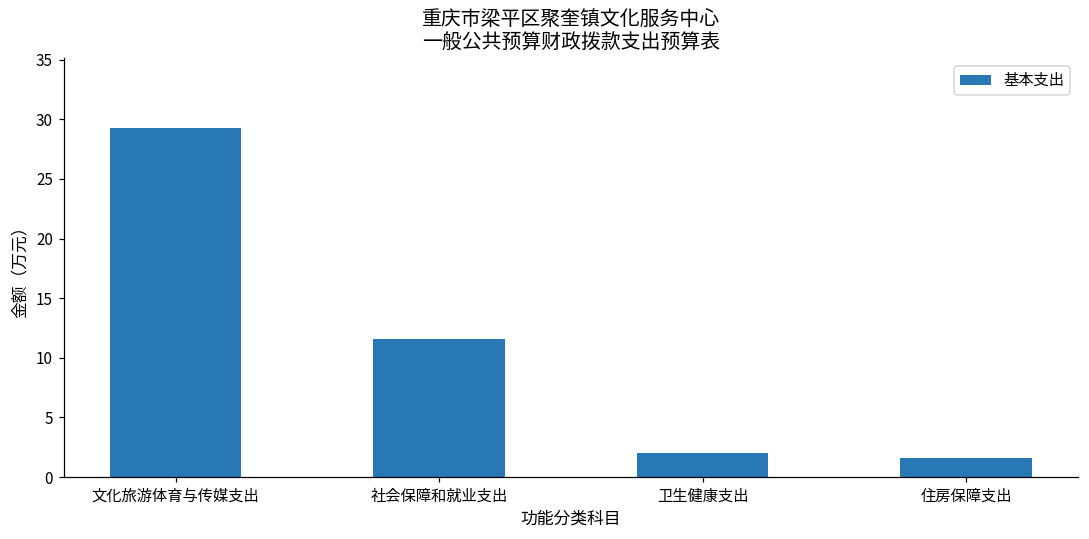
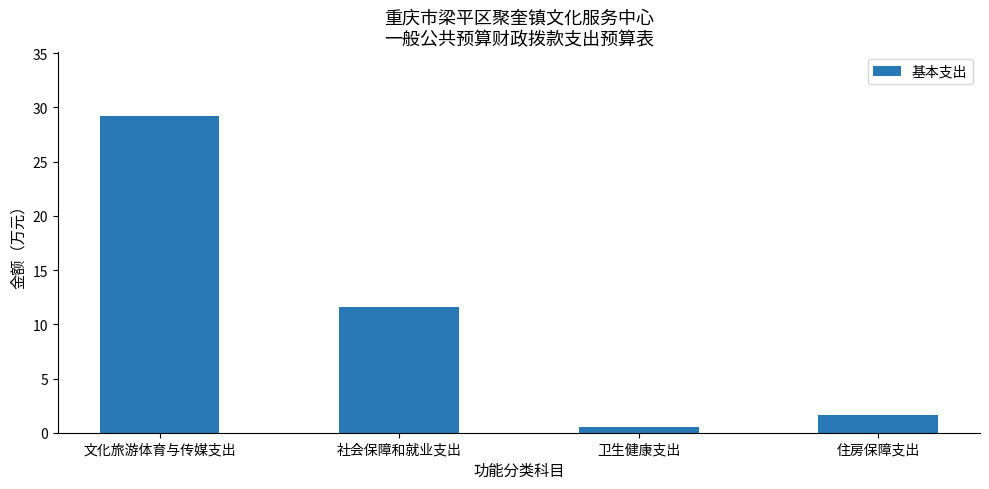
  {
    "文化旅游体育与传媒支出": 29.3,
    "社会保障和就业支出": 11.6,
-   "卫生健康支出": 2.0,
+   "卫生健康支出": 0.5,
    "住房保障支出": 1.6
  }
